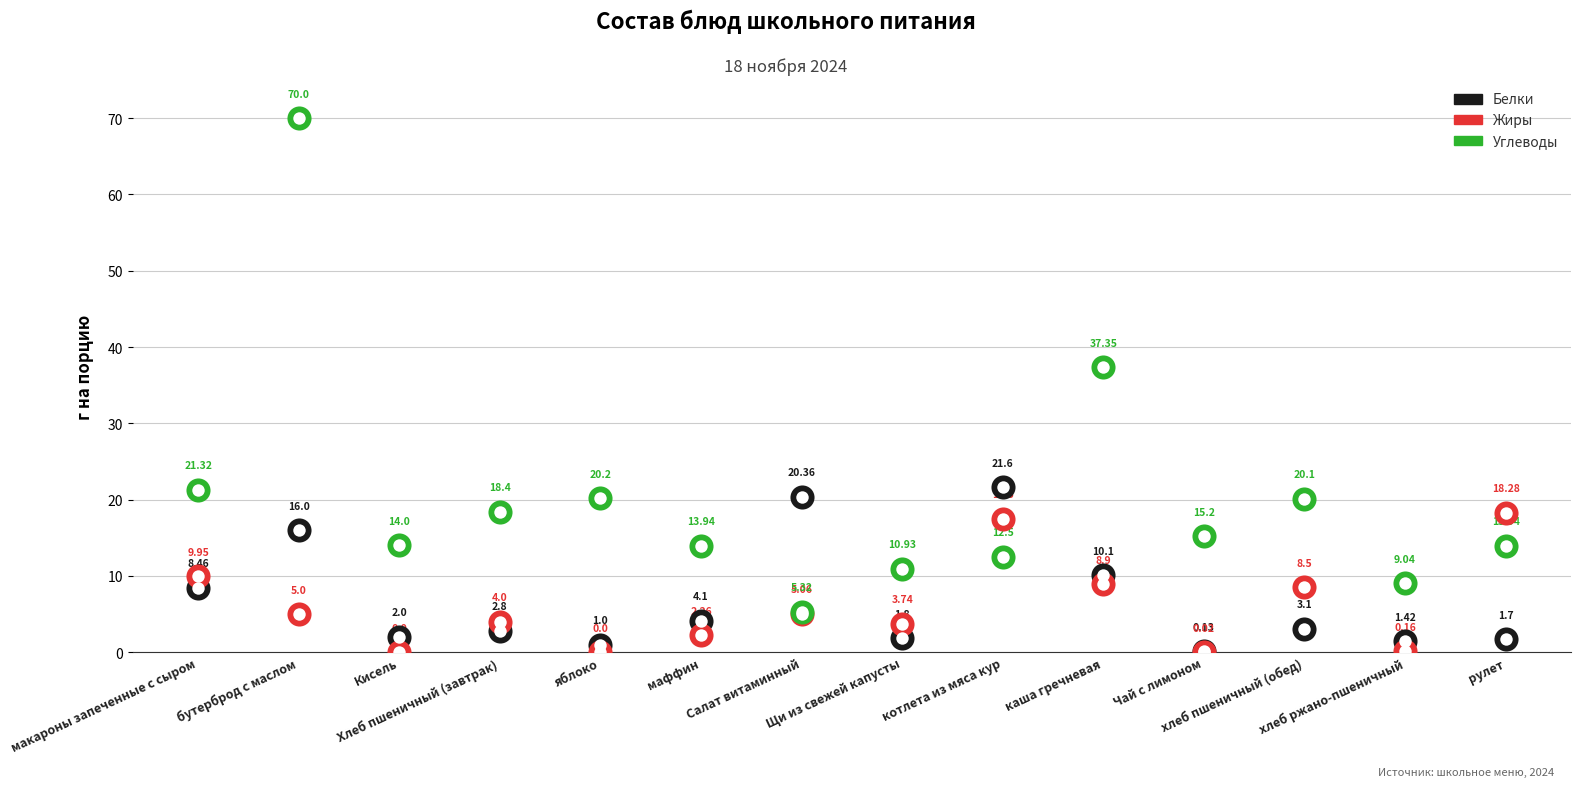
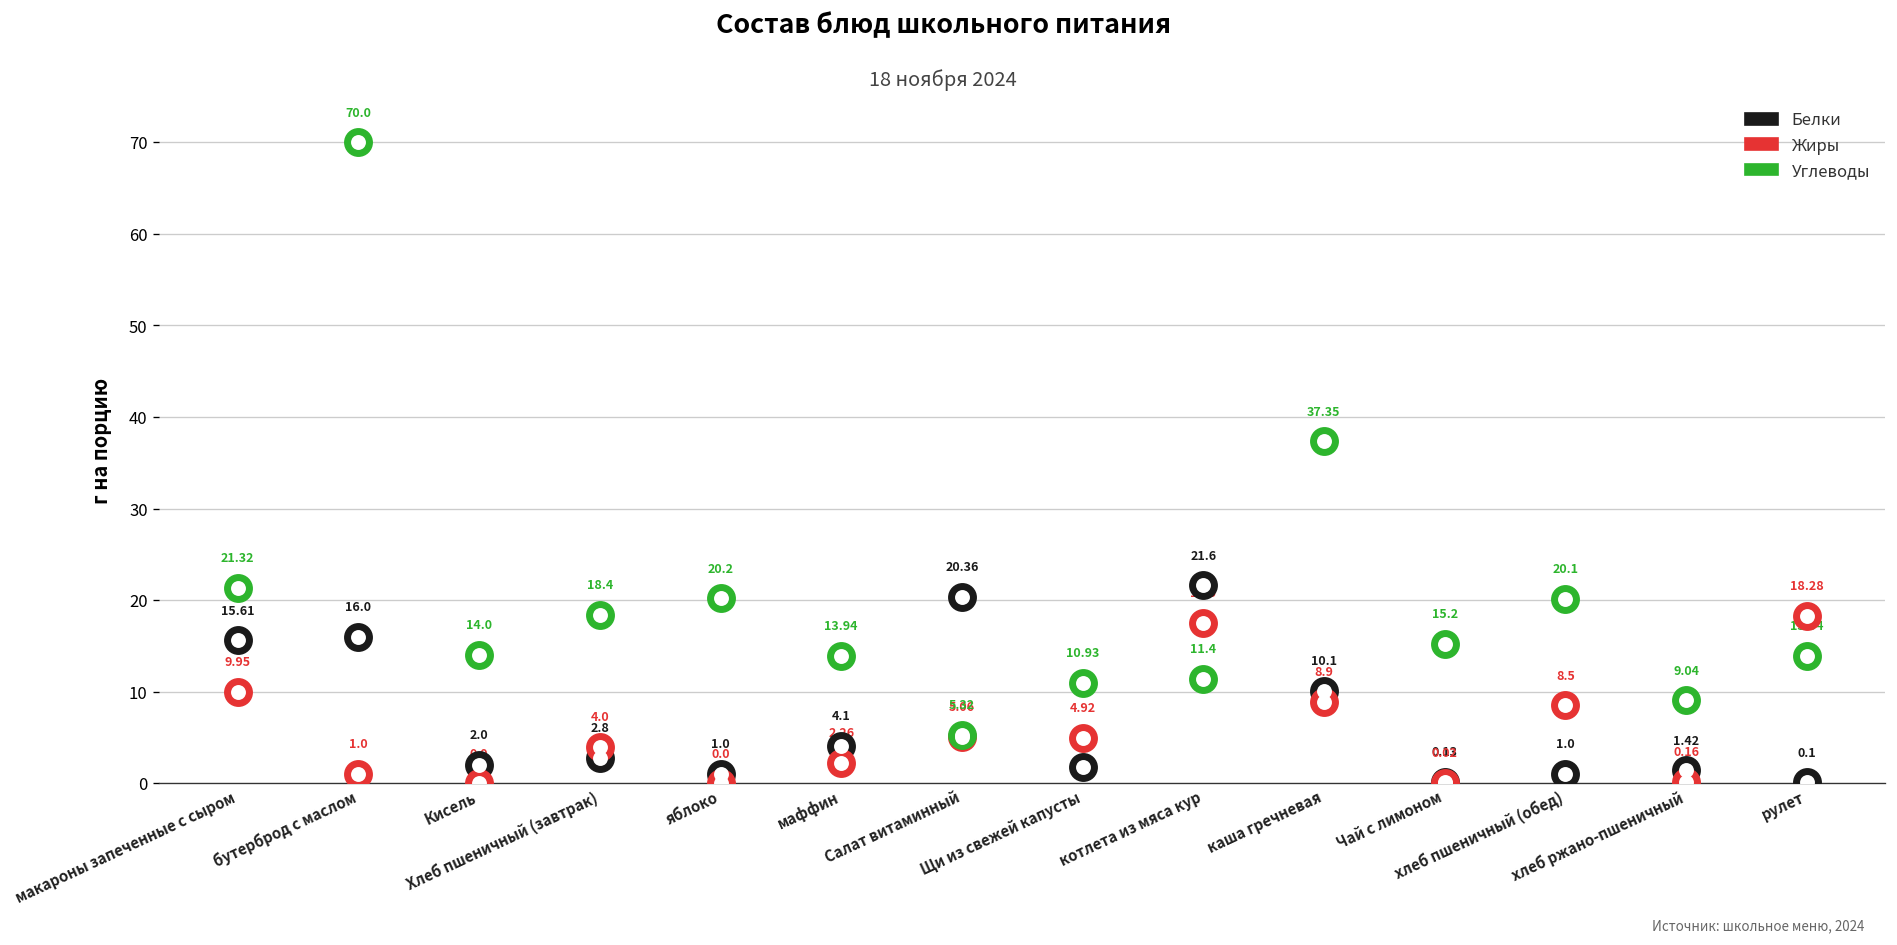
  {
    "Белки": {
-     "макароны запеченные с сыром": 8.46,
-     "хлеб пшеничный (обед)": 3.1,
-     "рулет": 1.7
+     "макароны запеченные с сыром": 15.61,
+     "хлеб пшеничный (обед)": 1.0,
+     "рулет": 0.1
    },
    "Жиры": {
-     "бутерброд с маслом": 5.0,
-     "Щи из свежей капусты": 3.74
+     "бутерброд с маслом": 1.0,
+     "Щи из свежей капусты": 4.92
    },
    "Углеводы": {
-     "котлета из мяса кур": 12.5
+     "котлета из мяса кур": 11.4
    }
  }
